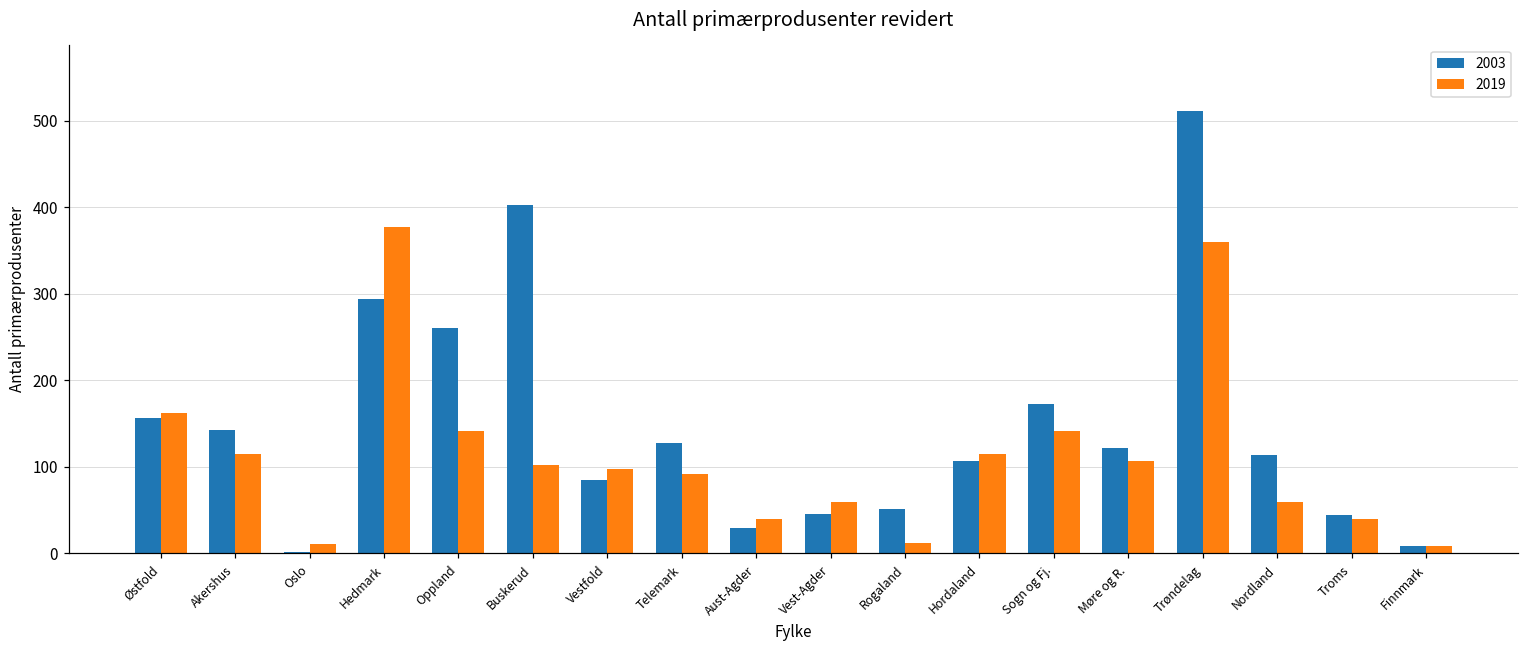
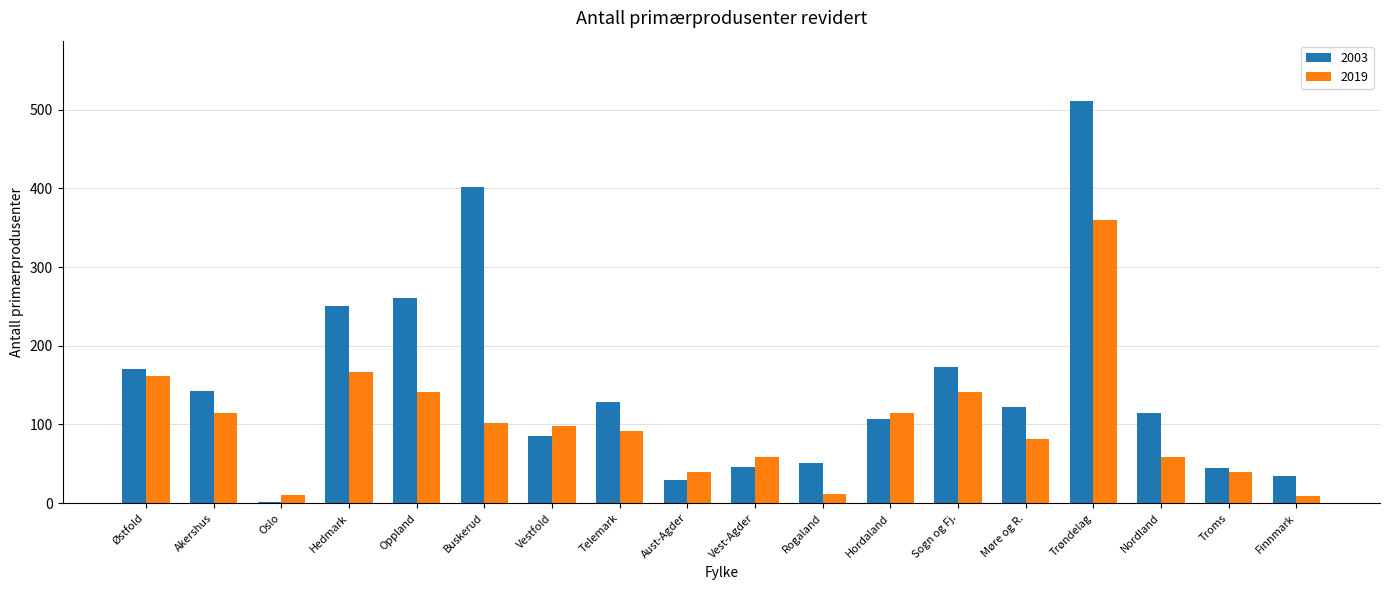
  {
    "2003": {
-     "Østfold": 160,
+     "Østfold": 170,
      "Akershus": 140,
-     "Hedmark": 290,
+     "Hedmark": 250,
      "Oppland": 260,
      "Buskerud": 400,
      "Vestfold": 90,
      "Telemark": 130,
      "Aust-Agder": 30,
      "Vest-Agder": 50,
      "Rogaland": 50,
      "Hordaland": 110,
      "Sogn og Fj.": 170,
      "Møre og R.": 120,
      "Trøndelag": 510,
      "Nordland": 110,
      "Troms": 50,
-     "Finnmark": 10
+     "Finnmark": 40
    },
    "2019": {
      "Østfold": 160,
      "Akershus": 120,
      "Oslo": 10,
-     "Hedmark": 380,
+     "Hedmark": 170,
      "Oppland": 140,
      "Buskerud": 100,
      "Vestfold": 100,
      "Telemark": 90,
      "Aust-Agder": 40,
      "Vest-Agder": 60,
      "Rogaland": 10,
      "Hordaland": 120,
      "Sogn og Fj.": 140,
-     "Møre og R.": 110,
+     "Møre og R.": 80,
      "Trøndelag": 360,
      "Nordland": 60,
      "Troms": 40,
      "Finnmark": 10
    }
  }
